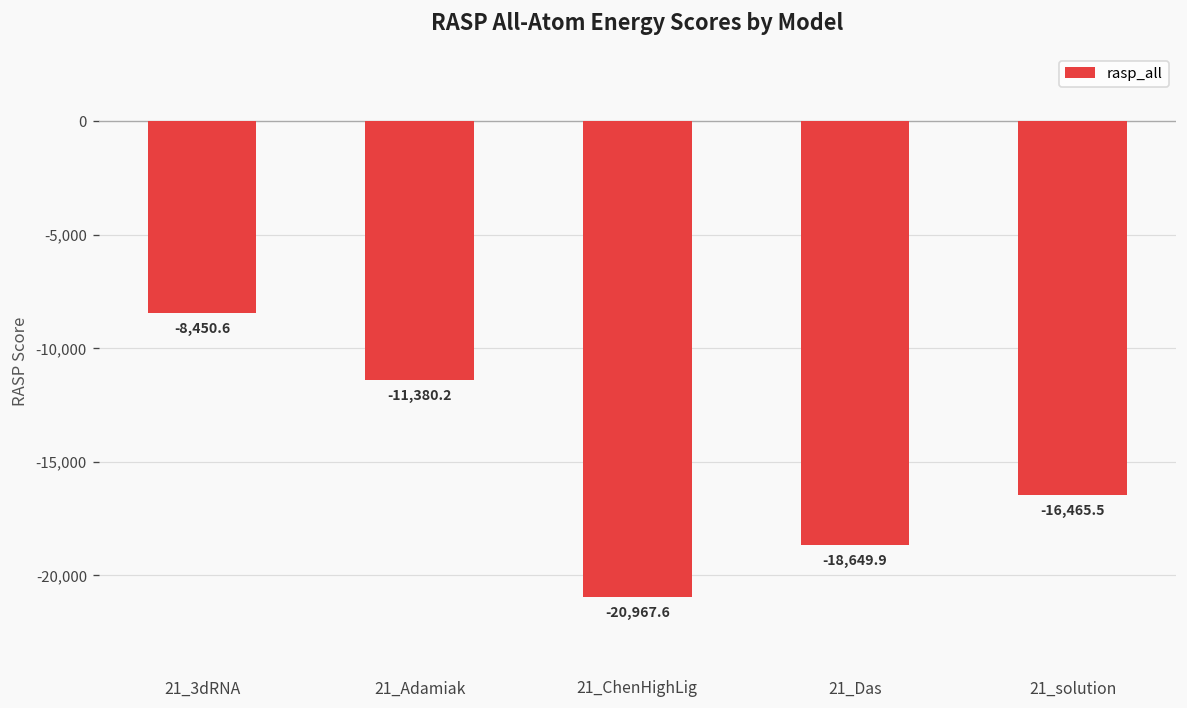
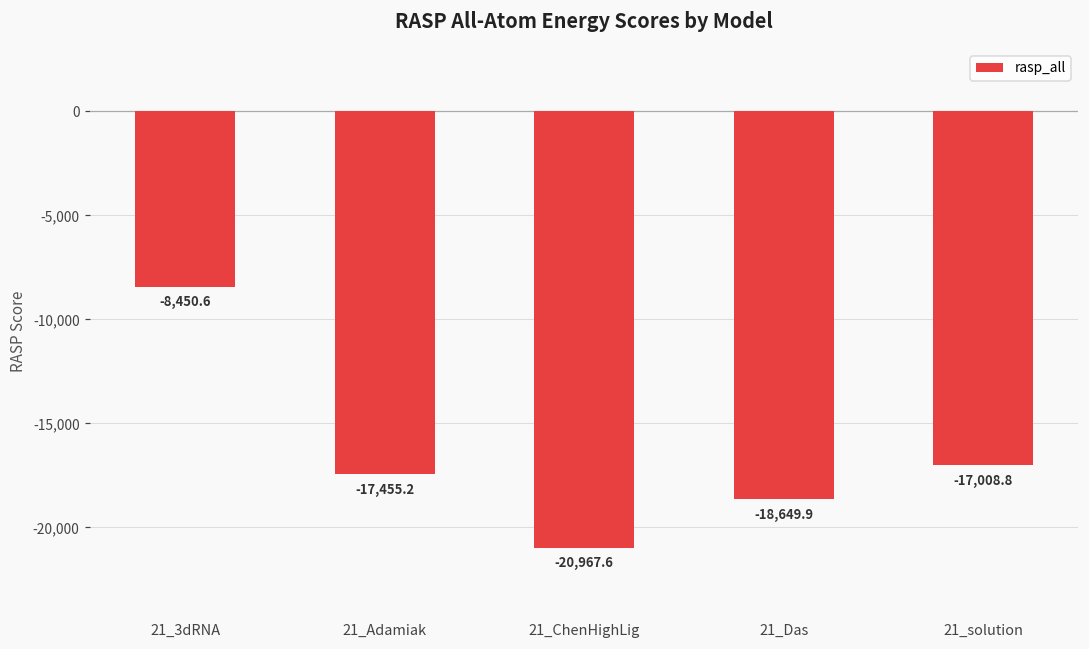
  {
    "21_3dRNA": "-8,450.6",
-   "21_Adamiak": "-11,380.2",
+   "21_Adamiak": "-17,455.2",
    "21_ChenHighLig": "-20,967.6",
    "21_Das": "-18,649.9",
-   "21_solution": "-16,465.5"
+   "21_solution": "-17,008.8"
  }
